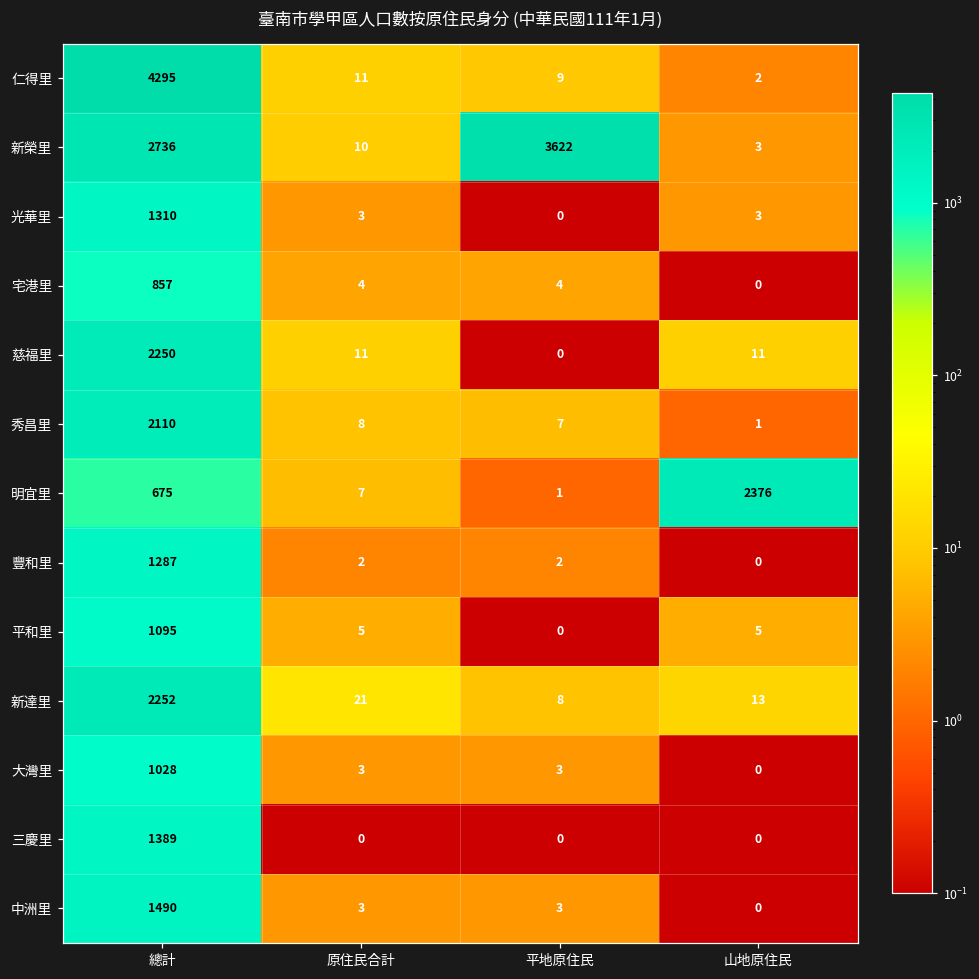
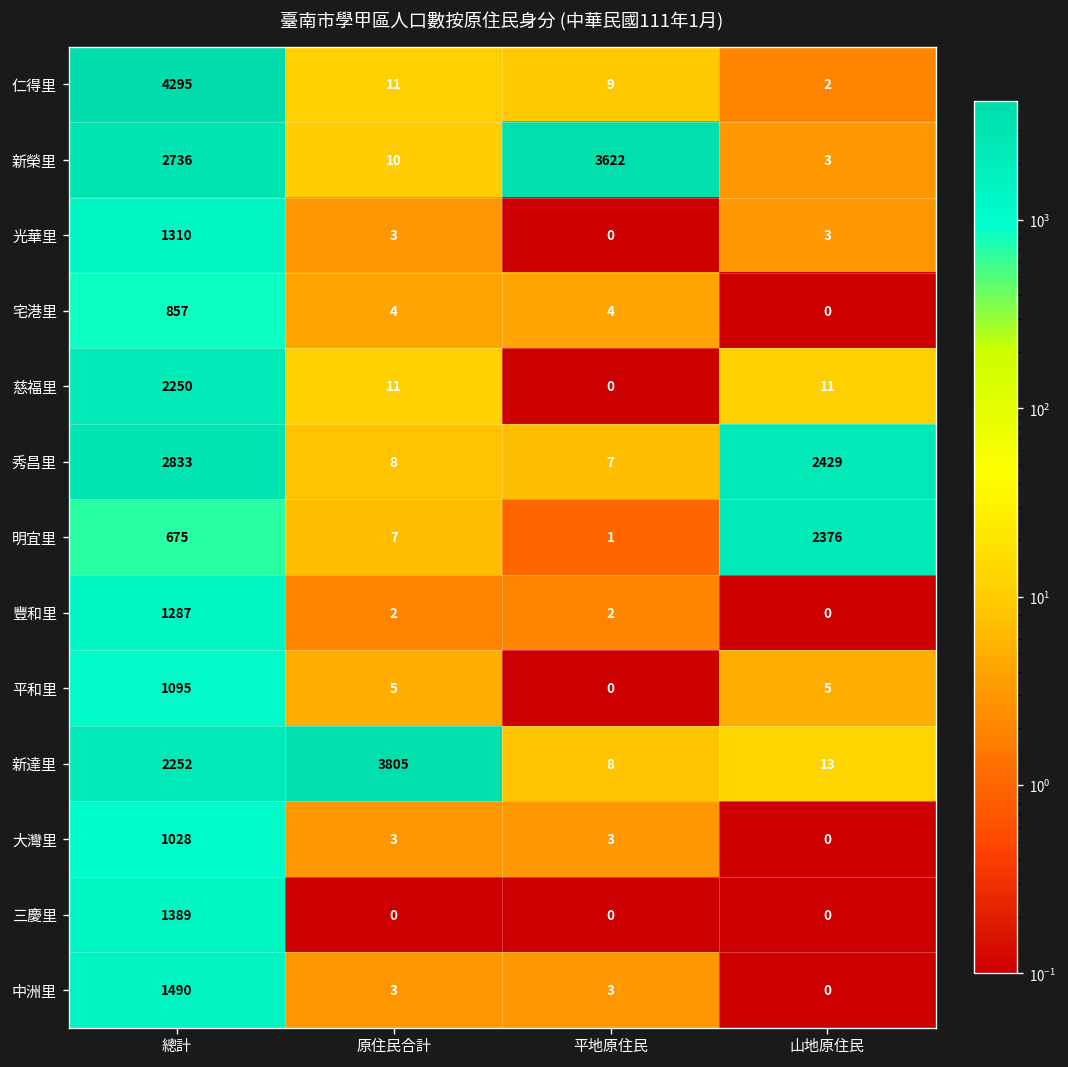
  {
    "仁得里": {
      "總計": 4295,
      "原住民合計": 11,
      "平地原住民": 9,
      "山地原住民": 2
    },
    "新榮里": {
      "總計": 2736,
      "原住民合計": 10,
      "平地原住民": 3622,
      "山地原住民": 3
    },
    "光華里": {
      "總計": 1310,
      "原住民合計": 3,
      "平地原住民": 0,
      "山地原住民": 3
    },
    "宅港里": {
      "總計": 857,
      "原住民合計": 4,
      "平地原住民": 4,
      "山地原住民": 0
    },
    "慈福里": {
      "總計": 2250,
      "原住民合計": 11,
      "平地原住民": 0,
      "山地原住民": 11
    },
    "秀昌里": {
-     "總計": 2110,
+     "總計": 2833,
      "原住民合計": 8,
      "平地原住民": 7,
-     "山地原住民": 1
+     "山地原住民": 2429
    },
    "明宜里": {
      "總計": 675,
      "原住民合計": 7,
      "平地原住民": 1,
      "山地原住民": 2376
    },
    "豐和里": {
      "總計": 1287,
      "原住民合計": 2,
      "平地原住民": 2,
      "山地原住民": 0
    },
    "平和里": {
      "總計": 1095,
      "原住民合計": 5,
      "平地原住民": 0,
      "山地原住民": 5
    },
    "新達里": {
      "總計": 2252,
-     "原住民合計": 21,
+     "原住民合計": 3805,
      "平地原住民": 8,
      "山地原住民": 13
    },
    "大灣里": {
      "總計": 1028,
      "原住民合計": 3,
      "平地原住民": 3,
      "山地原住民": 0
    },
    "三慶里": {
      "總計": 1389,
      "原住民合計": 0,
      "平地原住民": 0,
      "山地原住民": 0
    },
    "中洲里": {
      "總計": 1490,
      "原住民合計": 3,
      "平地原住民": 3,
      "山地原住民": 0
    }
  }
